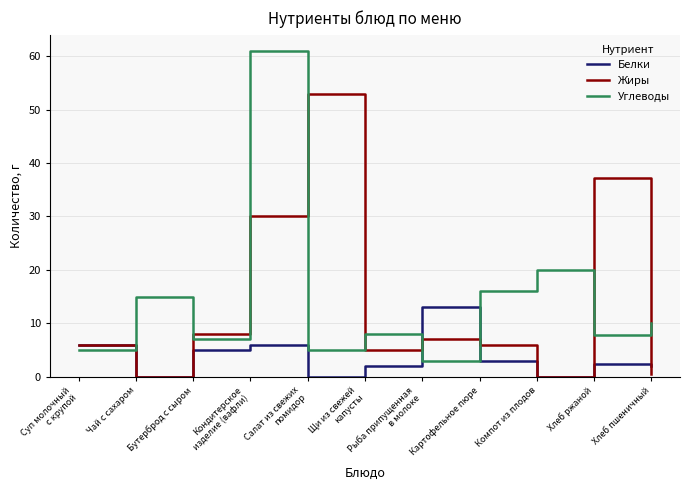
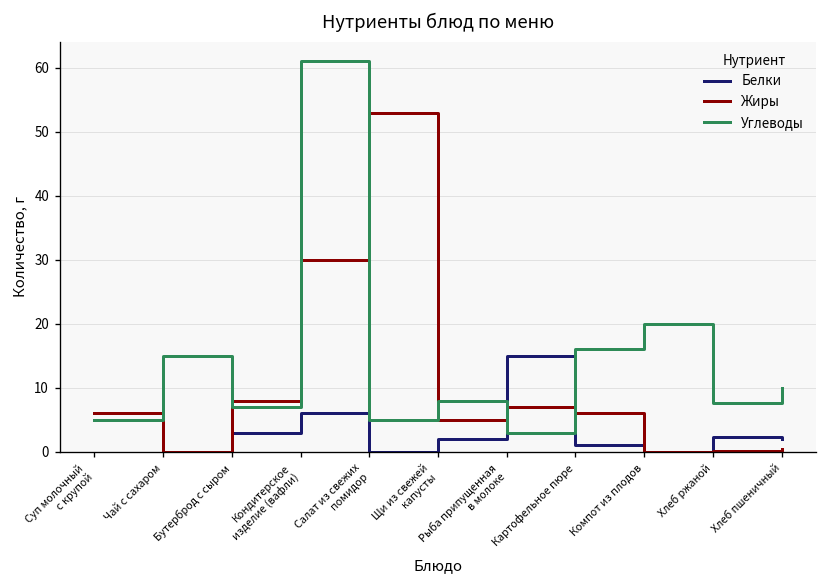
  {
    "Белки": {
-     "Бутерброд с сыром": 5,
+     "Бутерброд с сыром": 3,
      "Кондитерское изделие (вафли)": 6,
      "Салат из свежих помидор": 0,
      "Щи из свежей капусты": 2,
-     "Рыба припущенная в молоке": 13,
-     "Картофельное пюре": 3,
+     "Рыба припущенная в молоке": 15,
+     "Картофельное пюре": 1,
      "Хлеб ржаной": 2,
      "Хлеб пшеничный": 2
    },
    "Жиры": {
      "Бутерброд с сыром": 8,
      "Кондитерское изделие (вафли)": 30,
      "Салат из свежих помидор": 53,
      "Щи из свежей капусты": 5,
      "Рыба припущенная в молоке": 7,
      "Картофельное пюре": 6,
-     "Хлеб ржаной": 37,
+     "Хлеб ржаной": 0,
      "Хлеб пшеничный": 0
    },
    "Углеводы": {
      "Суп молочный с крупой": 5,
      "Чай с сахаром": 15,
      "Бутерброд с сыром": 7,
      "Кондитерское изделие (вафли)": 61,
      "Салат из свежих помидор": 5,
      "Щи из свежей капусты": 8,
      "Рыба припущенная в молоке": 3,
      "Картофельное пюре": 16,
      "Компот из плодов": 20,
      "Хлеб ржаной": 8,
      "Хлеб пшеничный": 10
    }
  }
